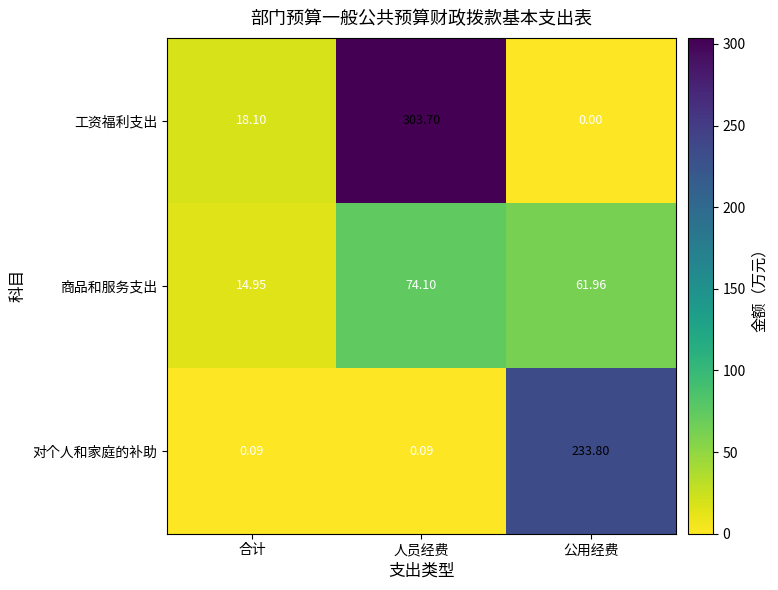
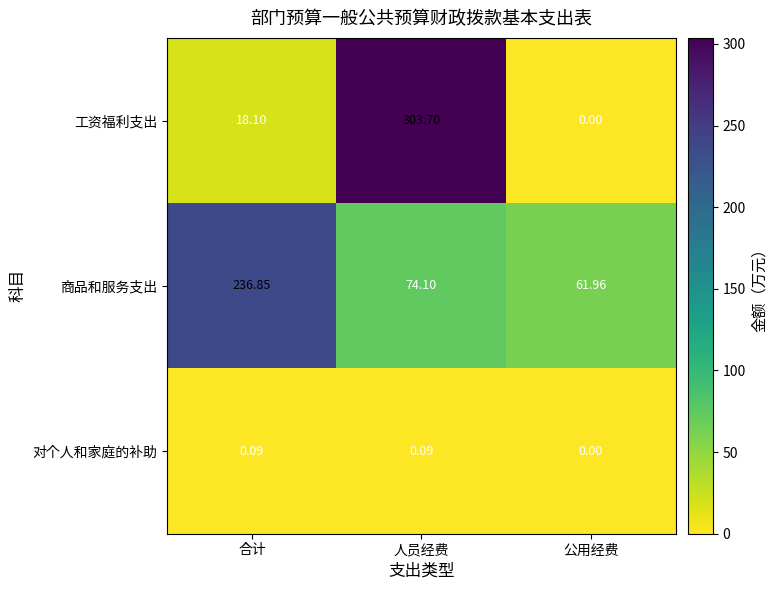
  {
    "工资福利支出": {
      "合计": 18.10,
      "人员经费": 303.70,
      "公用经费": 0.00
    },
    "商品和服务支出": {
-     "合计": 14.95,
+     "合计": 236.85,
      "人员经费": 74.10,
      "公用经费": 61.96
    },
    "对个人和家庭的补助": {
      "合计": 0.09,
      "人员经费": 0.09,
-     "公用经费": 233.80
+     "公用经费": 0.00
    }
  }
